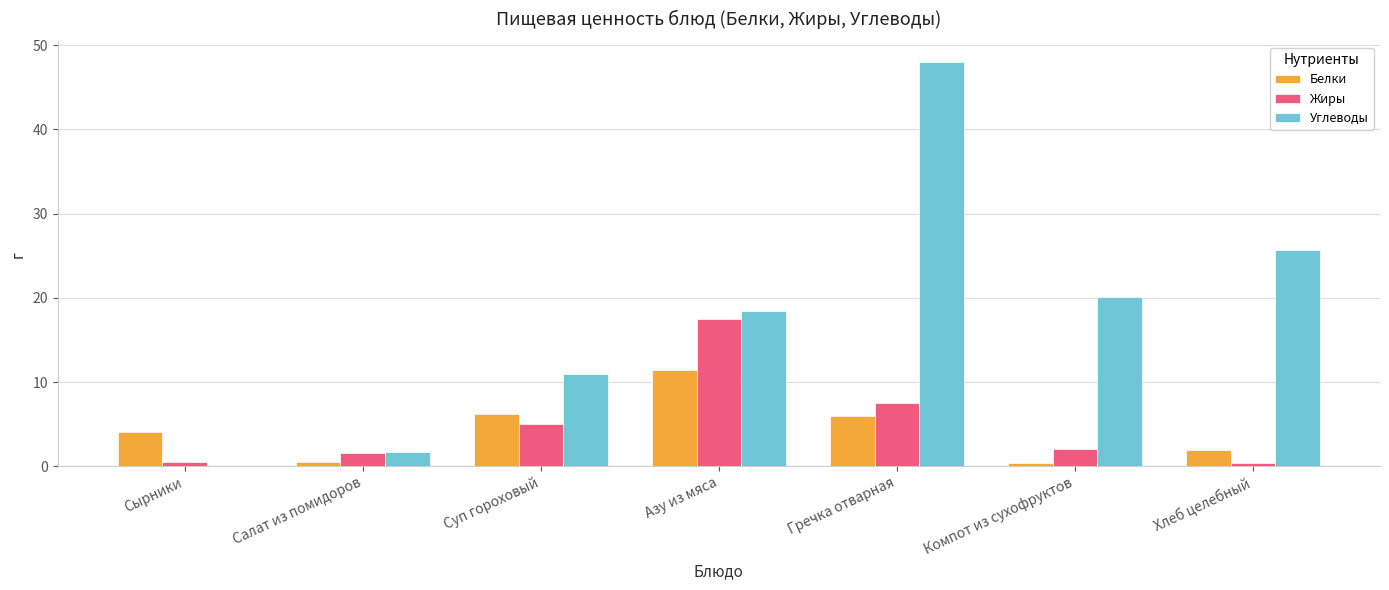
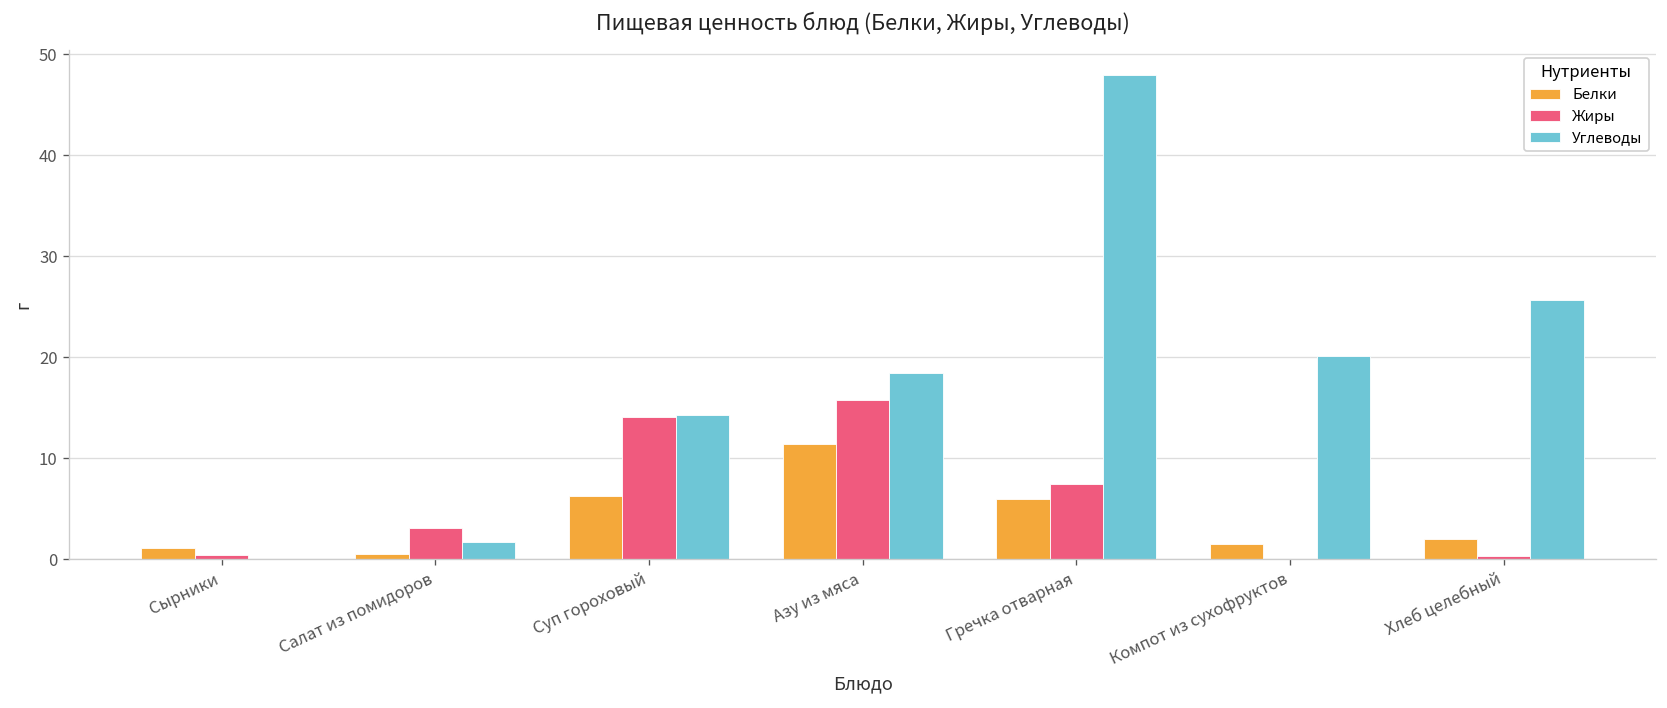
  {
    "Белки": {
-     "Сырники": 4,
+     "Сырники": 1,
      "Салат из помидоров": 1,
      "Суп гороховый": 6,
      "Азу из мяса": 11,
      "Гречка отварная": 6,
-     "Компот из сухофруктов": 0,
+     "Компот из сухофруктов": 2,
      "Хлеб целебный": 2
    },
    "Жиры": {
      "Сырники": 0,
-     "Салат из помидоров": 2,
-     "Суп гороховый": 5,
-     "Азу из мяса": 18,
+     "Салат из помидоров": 3,
+     "Суп гороховый": 14,
+     "Азу из мяса": 16,
      "Гречка отварная": 8,
-     "Компот из сухофруктов": 2,
+     "Компот из сухофруктов": 0,
      "Хлеб целебный": 0
    },
    "Углеводы": {
      "Сырники": 0,
      "Салат из помидоров": 2,
-     "Суп гороховый": 11,
+     "Суп гороховый": 14,
      "Азу из мяса": 18,
      "Гречка отварная": 48,
      "Компот из сухофруктов": 20,
      "Хлеб целебный": 26
    }
  }
